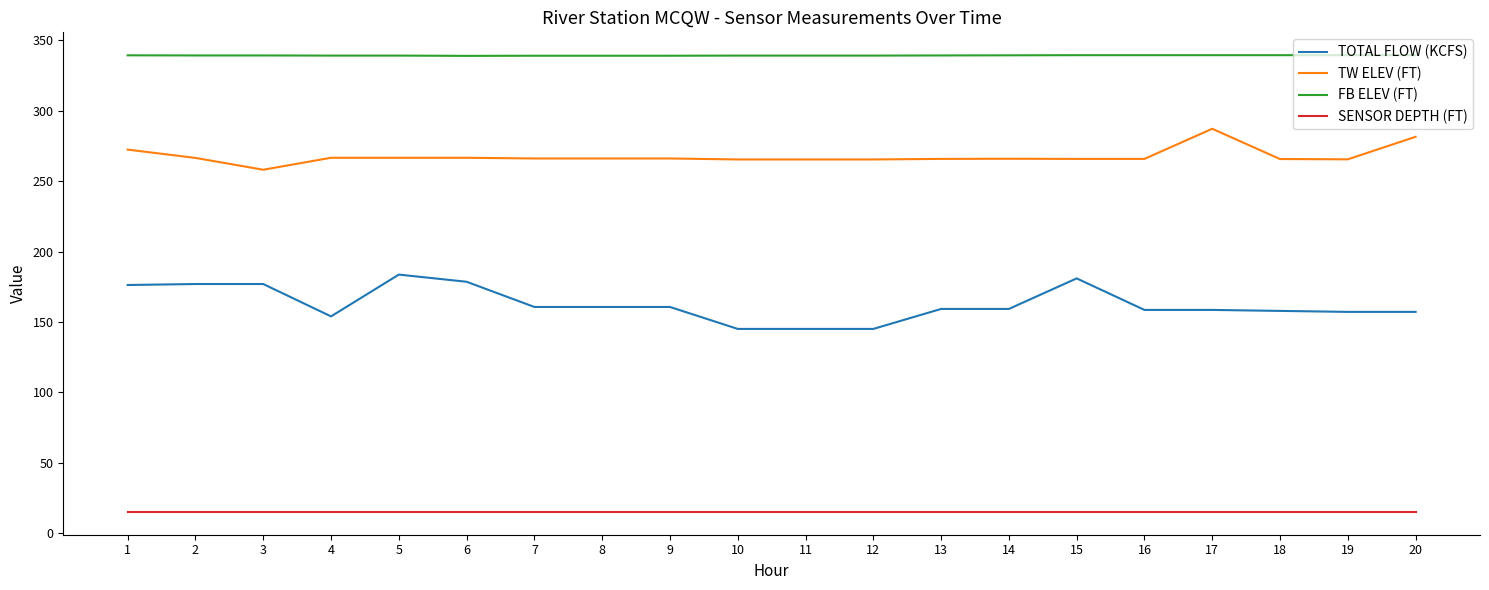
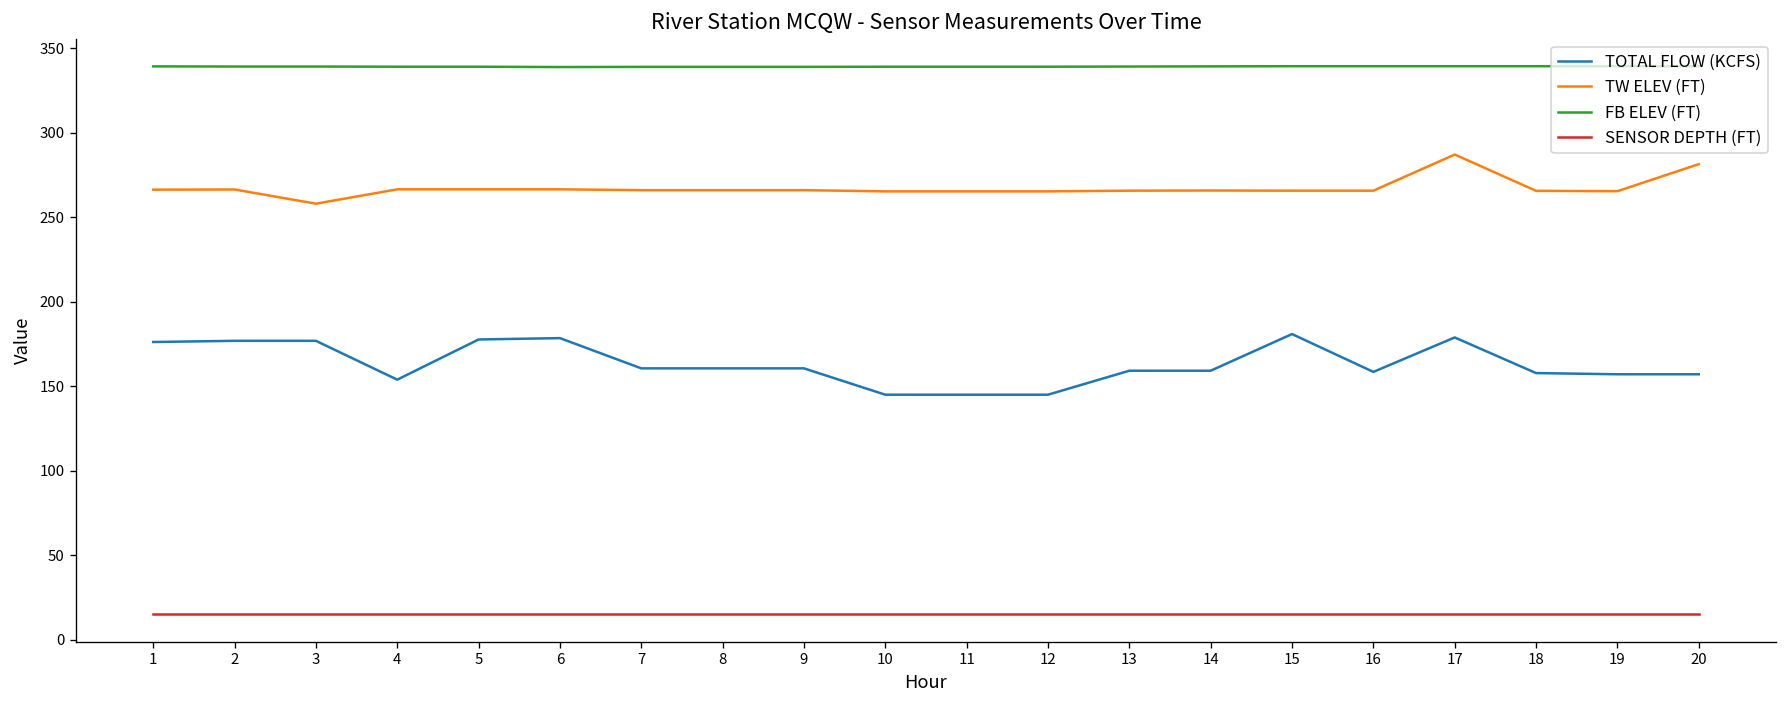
  {
    "TOTAL FLOW (KCFS)": {
      "1": 176,
      "2": 177,
      "3": 177,
      "4": 154,
-     "5": 184,
+     "5": 178,
      "6": 179,
      "7": 161,
      "8": 161,
      "9": 161,
      "10": 145,
      "11": 145,
      "12": 145,
      "13": 159,
      "14": 159,
      "15": 181,
      "16": 159,
-     "17": 159,
+     "17": 179,
      "18": 158,
      "19": 157,
      "20": 157
    },
    "TW ELEV (FT)": {
-     "1": 272,
+     "1": 266,
      "2": 267,
      "3": 258,
      "4": 267,
      "5": 267,
      "6": 267,
      "7": 266,
      "8": 266,
      "9": 266,
      "10": 265,
      "11": 265,
      "12": 265,
      "13": 266,
      "14": 266,
      "15": 266,
      "16": 266,
      "17": 287,
      "18": 266,
      "19": 266,
      "20": 282
    },
    "FB ELEV (FT)": {
      "1": 339,
      "2": 339,
      "3": 339,
      "4": 339,
      "5": 339,
      "6": 339,
      "7": 339,
      "8": 339,
      "9": 339,
      "10": 339,
      "11": 339,
      "12": 339,
      "13": 339,
      "14": 339,
      "15": 340,
      "16": 340,
      "17": 340,
      "18": 340
    },
    "SENSOR DEPTH (FT)": {
      "1": 15,
      "2": 15,
      "3": 15,
      "4": 15,
      "5": 15,
      "6": 15,
      "7": 15,
      "8": 15,
      "9": 15,
      "10": 15,
      "11": 15,
      "12": 15,
      "13": 15,
      "14": 15,
      "15": 15,
      "16": 15,
      "17": 15,
      "18": 15,
      "19": 15,
      "20": 15
    }
  }
